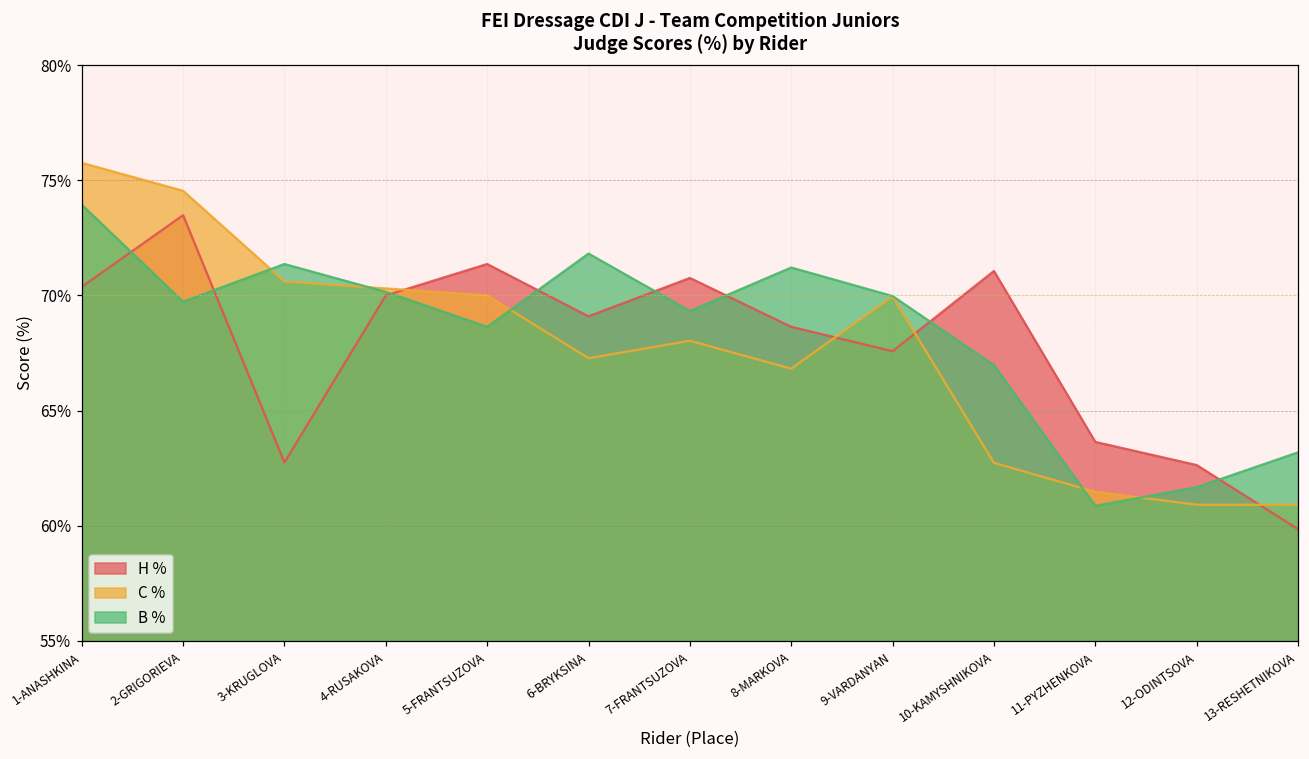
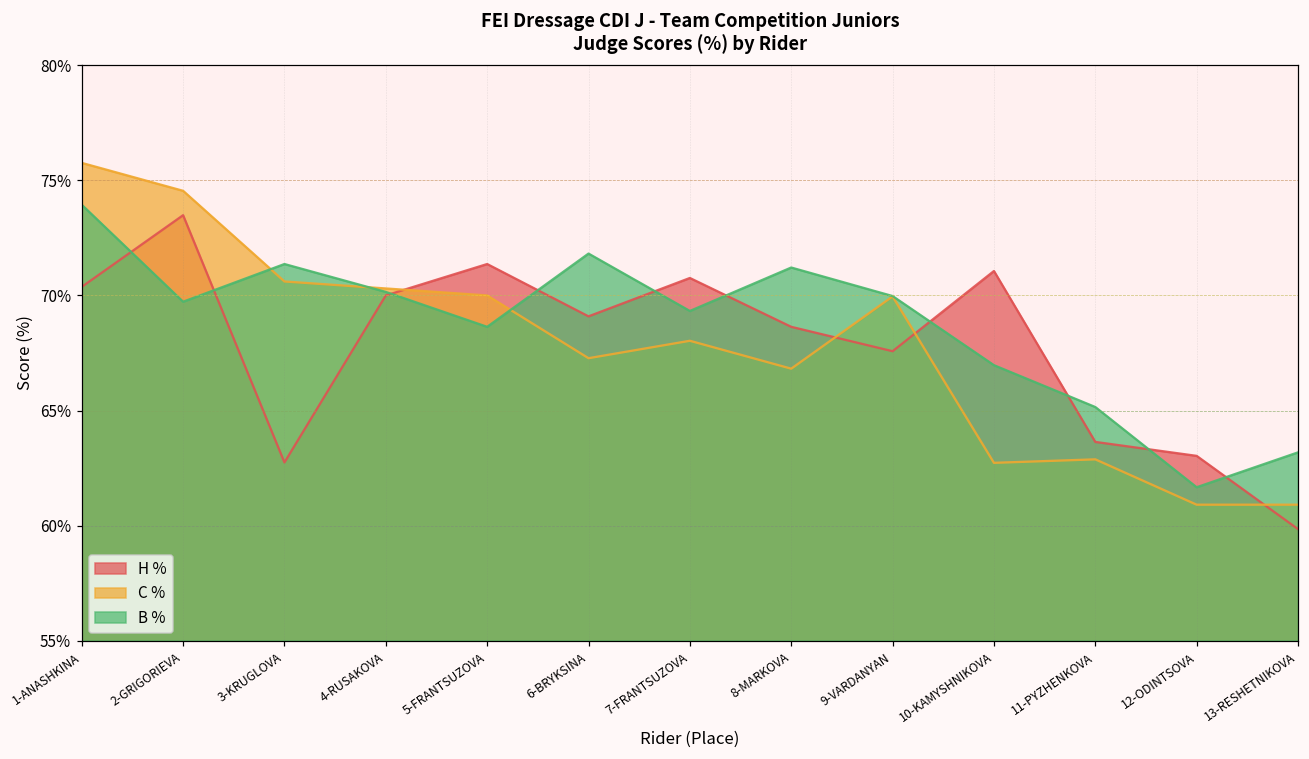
  {
    "H %": {
      "1-ANASHKINA": "70.4%",
      "2-GRIGORIEVA": "73.5%",
      "3-KRUGLOVA": "62.7%",
      "4-RUSAKOVA": "70.0%",
      "5-FRANTSUZOVA": "71.4%",
      "6-BRYKSINA": "69.1%",
      "7-FRANTSUZOVA": "70.8%",
      "8-MARKOVA": "68.6%",
      "9-VARDANYAN": "67.6%",
      "10-KAMYSHNIKOVA": "71.1%",
      "11-PYZHENKOVA": "63.6%",
-     "12-ODINTSOVA": "62.6%",
+     "12-ODINTSOVA": "63.0%",
      "13-RESHETNIKOVA": "59.8%"
    },
    "C %": {
      "1-ANASHKINA": "75.8%",
      "2-GRIGORIEVA": "74.5%",
      "3-KRUGLOVA": "70.6%",
      "4-RUSAKOVA": "70.3%",
      "5-FRANTSUZOVA": "70.0%",
      "6-BRYKSINA": "67.3%",
      "7-FRANTSUZOVA": "68.0%",
      "8-MARKOVA": "66.8%",
      "10-KAMYSHNIKOVA": "62.7%",
-     "11-PYZHENKOVA": "61.5%",
+     "11-PYZHENKOVA": "62.9%",
      "12-ODINTSOVA": "60.9%",
      "13-RESHETNIKOVA": "60.9%"
    },
    "B %": {
      "1-ANASHKINA": "73.9%",
      "2-GRIGORIEVA": "69.7%",
      "3-KRUGLOVA": "71.4%",
      "4-RUSAKOVA": "70.2%",
      "5-FRANTSUZOVA": "68.6%",
      "6-BRYKSINA": "71.8%",
      "7-FRANTSUZOVA": "69.3%",
      "8-MARKOVA": "71.2%",
      "10-KAMYSHNIKOVA": "67.0%",
-     "11-PYZHENKOVA": "60.9%",
+     "11-PYZHENKOVA": "65.2%",
      "12-ODINTSOVA": "61.7%",
      "13-RESHETNIKOVA": "63.2%"
    }
  }
